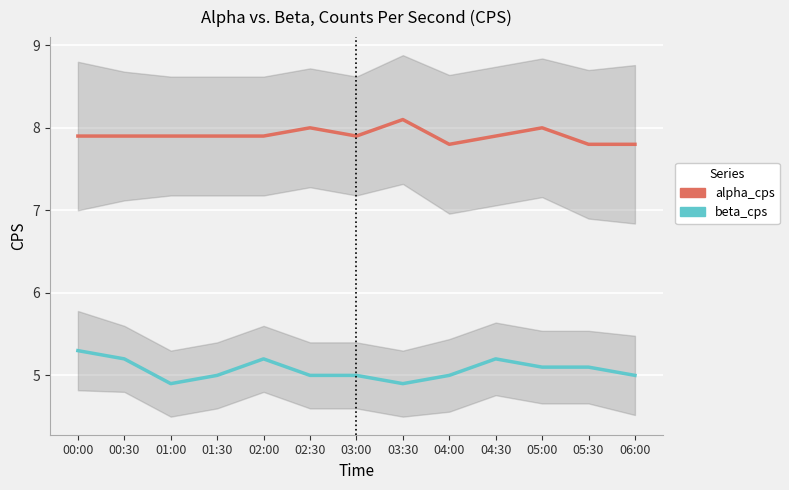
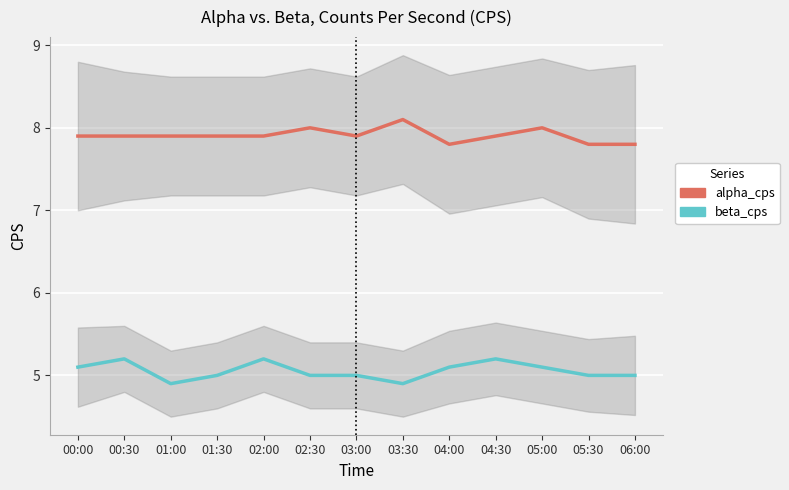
  {
    "alpha_cps": {
      "00:00": 7.9,
      "00:30": 7.9,
      "01:00": 7.9,
      "01:30": 7.9,
      "02:00": 7.9,
      "02:30": 8.0,
      "03:00": 7.9,
      "03:30": 8.1,
      "04:00": 7.8,
      "04:30": 7.9,
      "05:00": 8.0,
      "05:30": 7.8,
      "06:00": 7.8
    },
    "beta_cps": {
-     "00:00": 5.3,
+     "00:00": 5.1,
      "00:30": 5.2,
      "01:00": 4.9,
      "01:30": 5.0,
      "02:00": 5.2,
      "02:30": 5.0,
      "03:00": 5.0,
      "03:30": 4.9,
-     "04:00": 5.0,
+     "04:00": 5.1,
      "04:30": 5.2,
      "05:00": 5.1,
-     "05:30": 5.1,
+     "05:30": 5.0,
      "06:00": 5.0
    }
  }
